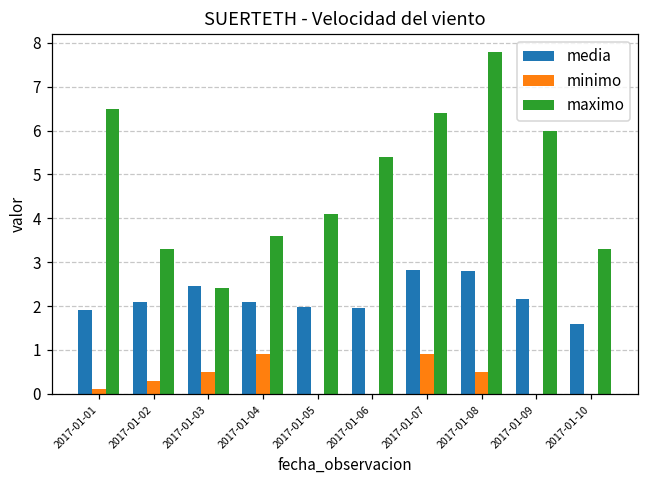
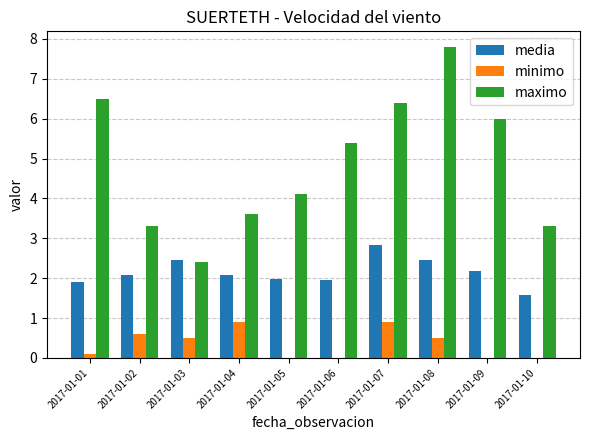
  {
    "media": {
      "2017-01-01": 1.9,
      "2017-01-02": 2.1,
      "2017-01-03": 2.5,
      "2017-01-04": 2.1,
      "2017-01-05": 2.0,
      "2017-01-06": 2.0,
      "2017-01-07": 2.8,
-     "2017-01-08": 2.8,
+     "2017-01-08": 2.5,
      "2017-01-09": 2.2,
      "2017-01-10": 1.6
    },
    "minimo": {
      "2017-01-01": 0.1,
-     "2017-01-02": 0.3,
+     "2017-01-02": 0.6,
      "2017-01-03": 0.5,
      "2017-01-04": 0.9,
      "2017-01-05": 0.0,
      "2017-01-06": 0.0,
      "2017-01-07": 0.9,
      "2017-01-08": 0.5,
      "2017-01-09": 0.0,
      "2017-01-10": 0.0
    },
    "maximo": {
      "2017-01-01": 6.5,
      "2017-01-02": 3.3,
      "2017-01-03": 2.4,
      "2017-01-04": 3.6,
      "2017-01-05": 4.1,
      "2017-01-06": 5.4,
      "2017-01-07": 6.4,
      "2017-01-08": 7.8,
      "2017-01-09": 6.0,
      "2017-01-10": 3.3
    }
  }
